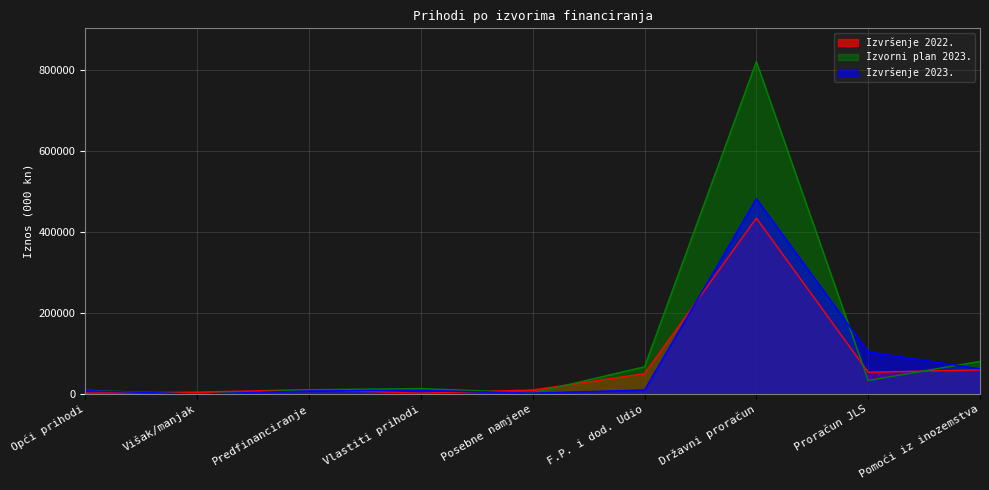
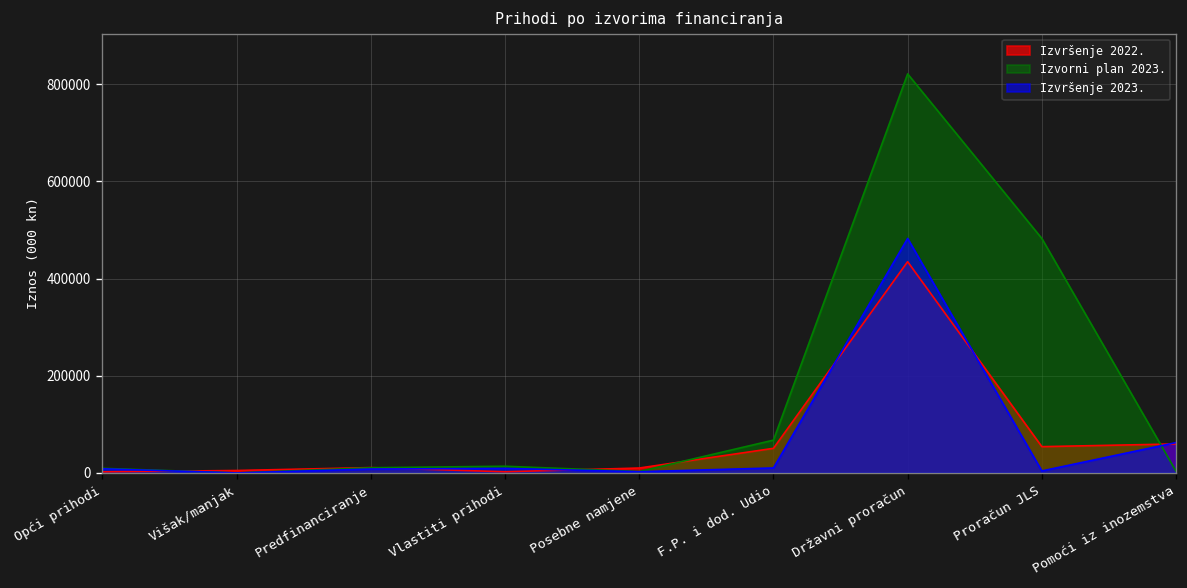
  {
    "Izvršenje 2022.": {
      "Vlastiti prihodi": 0,
      "Posebne namjene": 10000,
      "F.P. i dod. Udio": 50000,
      "Državni proračun": 430000,
      "Proračun JLS": 50000
    },
    "Izvorni plan 2023.": {
      "F.P. i dod. Udio": 70000,
      "Državni proračun": 820000,
-     "Proračun JLS": 30000,
-     "Pomoći iz inozemstva": 80000
+     "Proračun JLS": 480000,
+     "Pomoći iz inozemstva": 0
    },
    "Izvršenje 2023.": {
      "F.P. i dod. Udio": 10000,
      "Državni proračun": 480000,
-     "Proračun JLS": 100000
+     "Proračun JLS": 0
    }
  }
